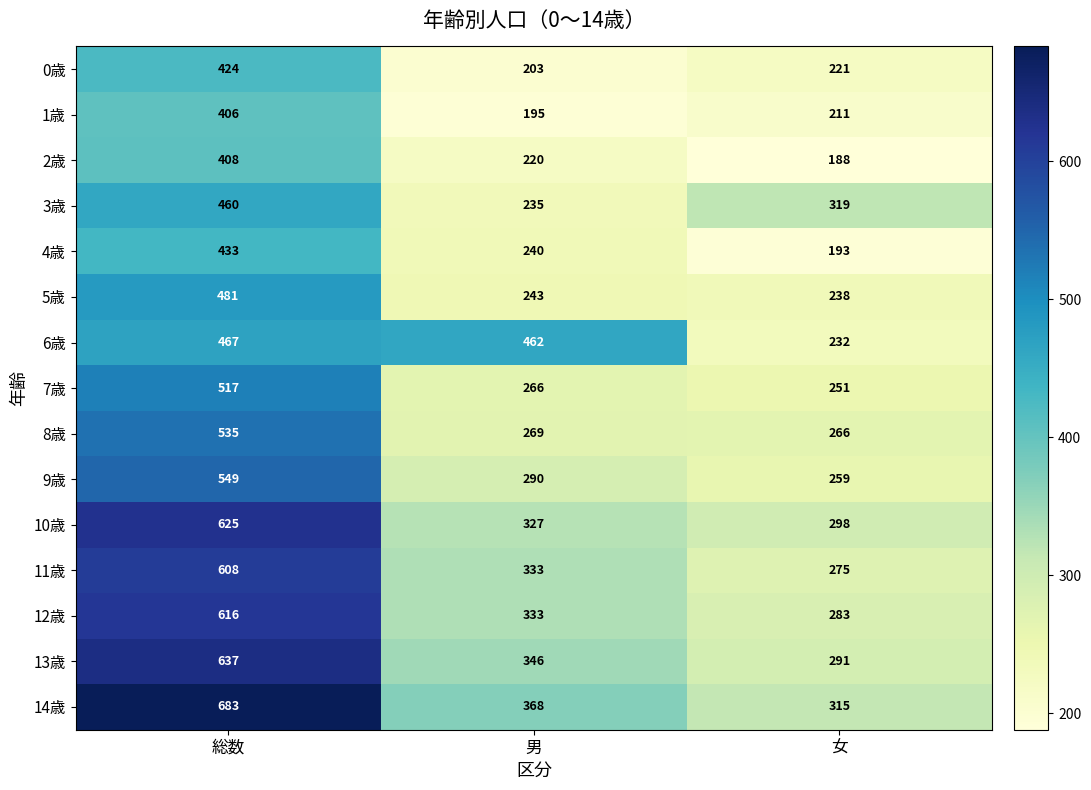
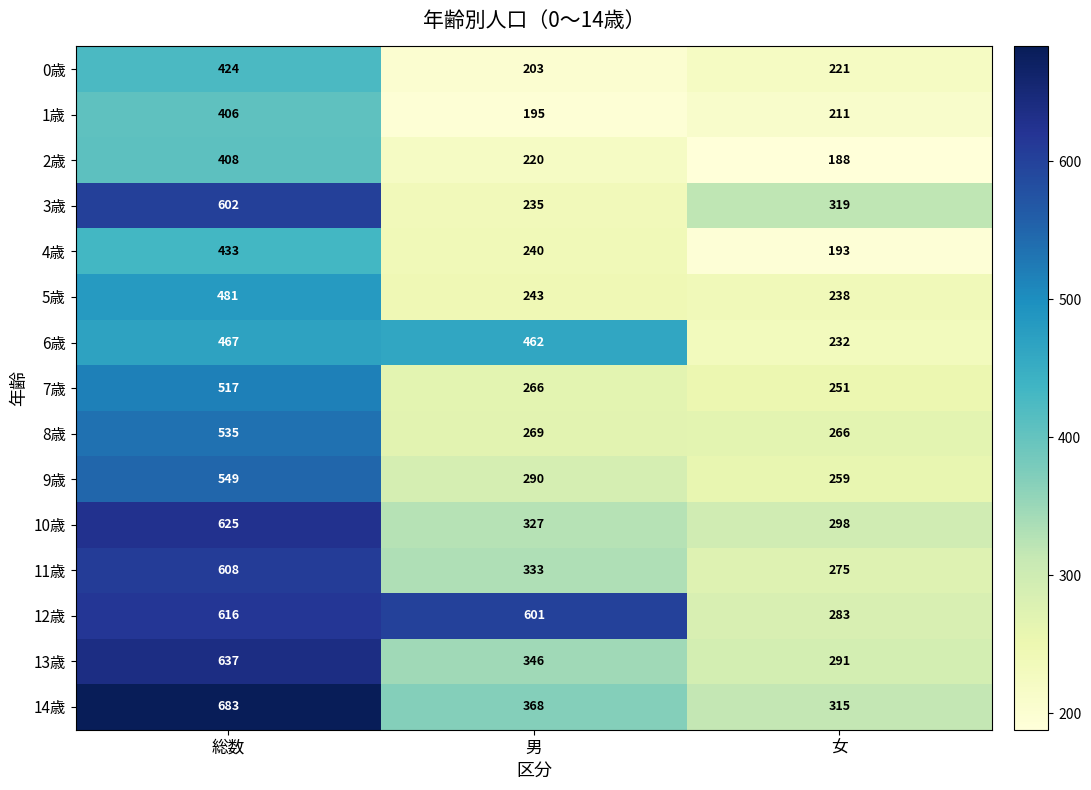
  {
    "0歳": {
      "総数": 424,
      "男": 203,
      "女": 221
    },
    "1歳": {
      "総数": 406,
      "男": 195,
      "女": 211
    },
    "2歳": {
      "総数": 408,
      "男": 220,
      "女": 188
    },
    "3歳": {
-     "総数": 460,
+     "総数": 602,
      "男": 235,
      "女": 319
    },
    "4歳": {
      "総数": 433,
      "男": 240,
      "女": 193
    },
    "5歳": {
      "総数": 481,
      "男": 243,
      "女": 238
    },
    "6歳": {
      "総数": 467,
      "男": 462,
      "女": 232
    },
    "7歳": {
      "総数": 517,
      "男": 266,
      "女": 251
    },
    "8歳": {
      "総数": 535,
      "男": 269,
      "女": 266
    },
    "9歳": {
      "総数": 549,
      "男": 290,
      "女": 259
    },
    "10歳": {
      "総数": 625,
      "男": 327,
      "女": 298
    },
    "11歳": {
      "総数": 608,
      "男": 333,
      "女": 275
    },
    "12歳": {
      "総数": 616,
-     "男": 333,
+     "男": 601,
      "女": 283
    },
    "13歳": {
      "総数": 637,
      "男": 346,
      "女": 291
    },
    "14歳": {
      "総数": 683,
      "男": 368,
      "女": 315
    }
  }
